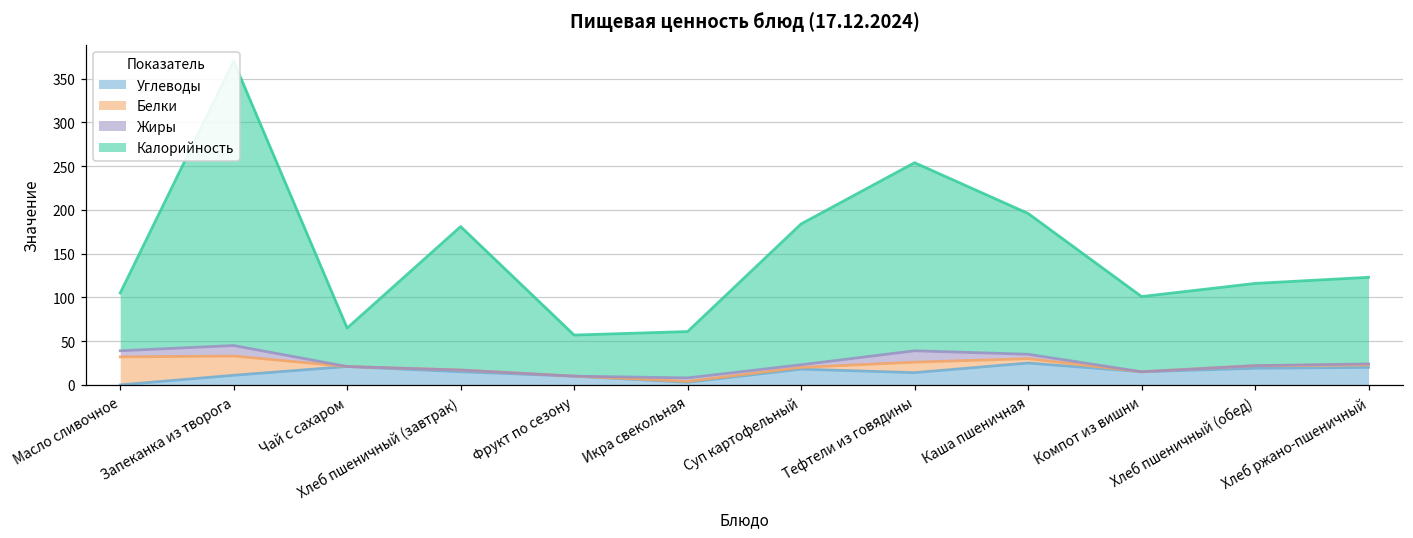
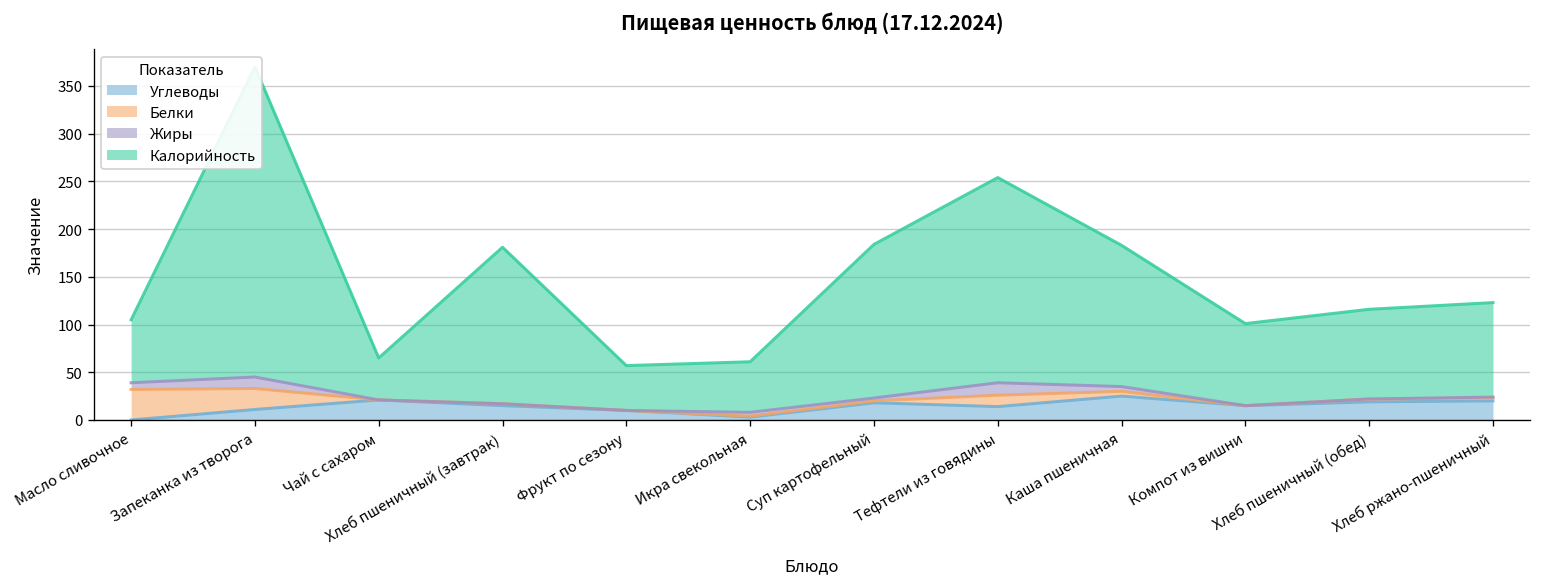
  {
    "Белки": {
      "Масло сливочное": 30,
      "Запеканка из творога": 20,
      "Тефтели из говядины": 10,
      "Каша пшеничная": 10
    },
    "Калорийность": {
      "Масло сливочное": 70,
      "Чай с сахаром": 40,
      "Хлеб пшеничный (завтрак)": 160,
      "Фрукт по сезону": 50,
      "Икра свекольная": 50,
      "Суп картофельный": 160,
      "Тефтели из говядины": 220,
-     "Каша пшеничная": 160,
+     "Каша пшеничная": 150,
      "Компот из вишни": 90,
      "Хлеб пшеничный (обед)": 90,
      "Хлеб ржано-пшеничный": 100
    }
  }
